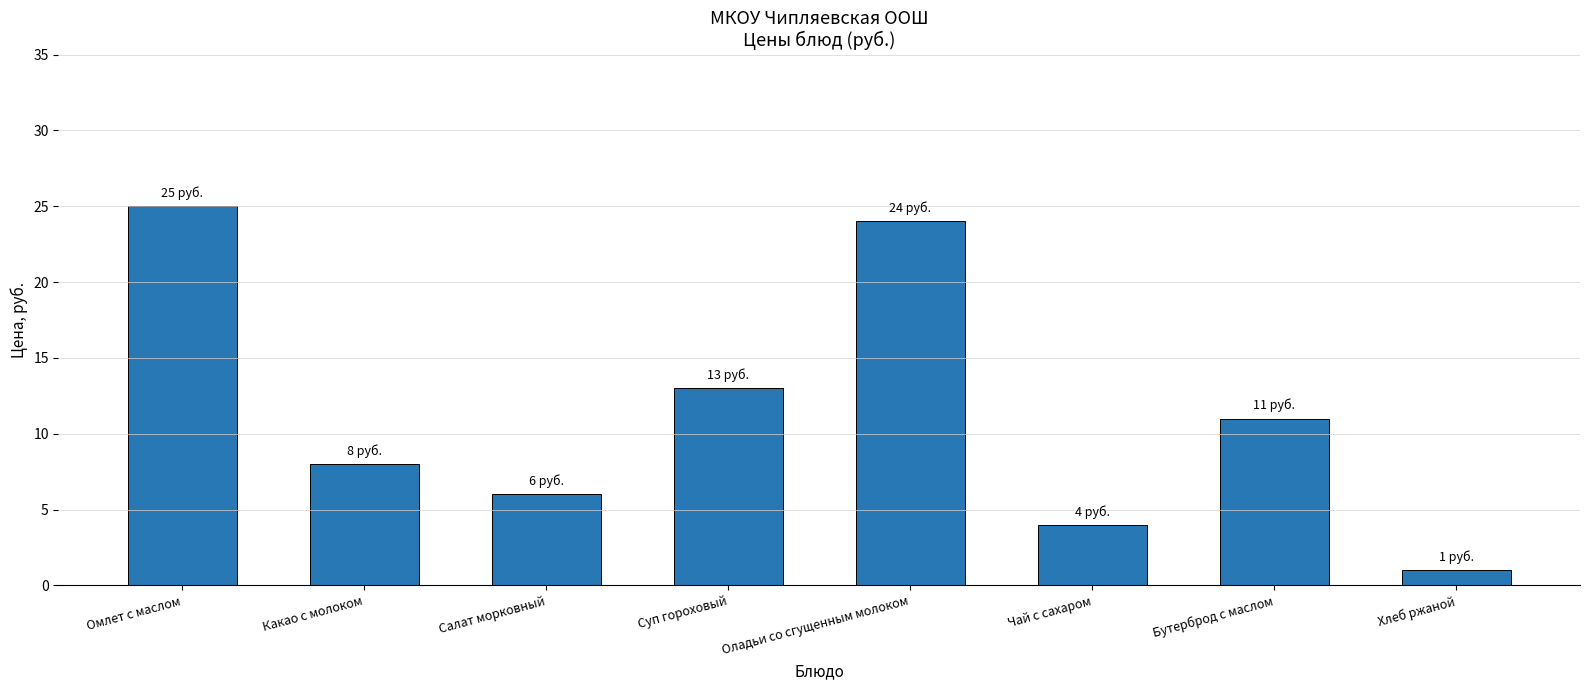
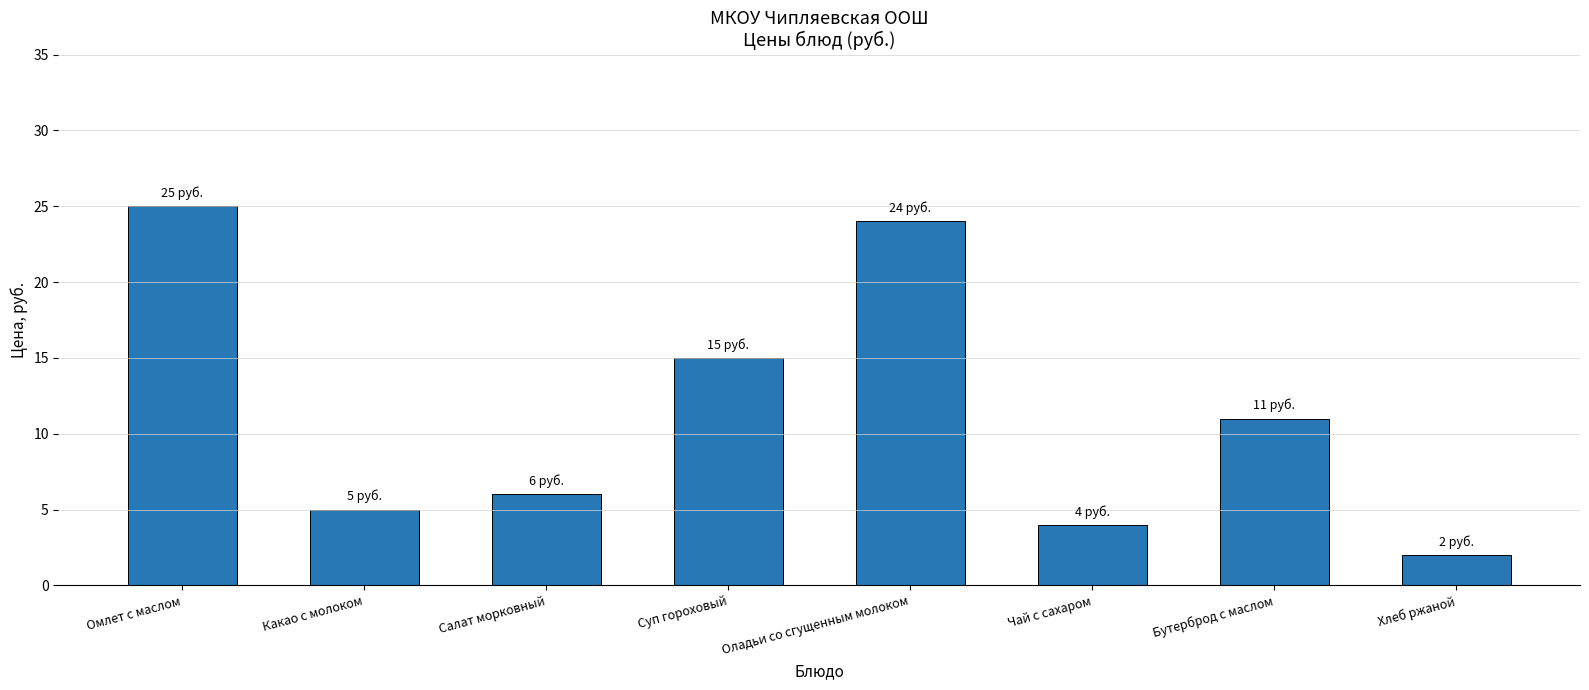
  {
    "Омлет с маслом": 25,
-   "Какао с молоком": 8,
+   "Какао с молоком": 5,
    "Салат морковный": 6,
-   "Суп гороховый": 13,
+   "Суп гороховый": 15,
    "Оладьи со сгущенным молоком": 24,
    "Чай с сахаром": 4,
    "Бутерброд с маслом": 11,
-   "Хлеб ржаной": 1
+   "Хлеб ржаной": 2
  }
